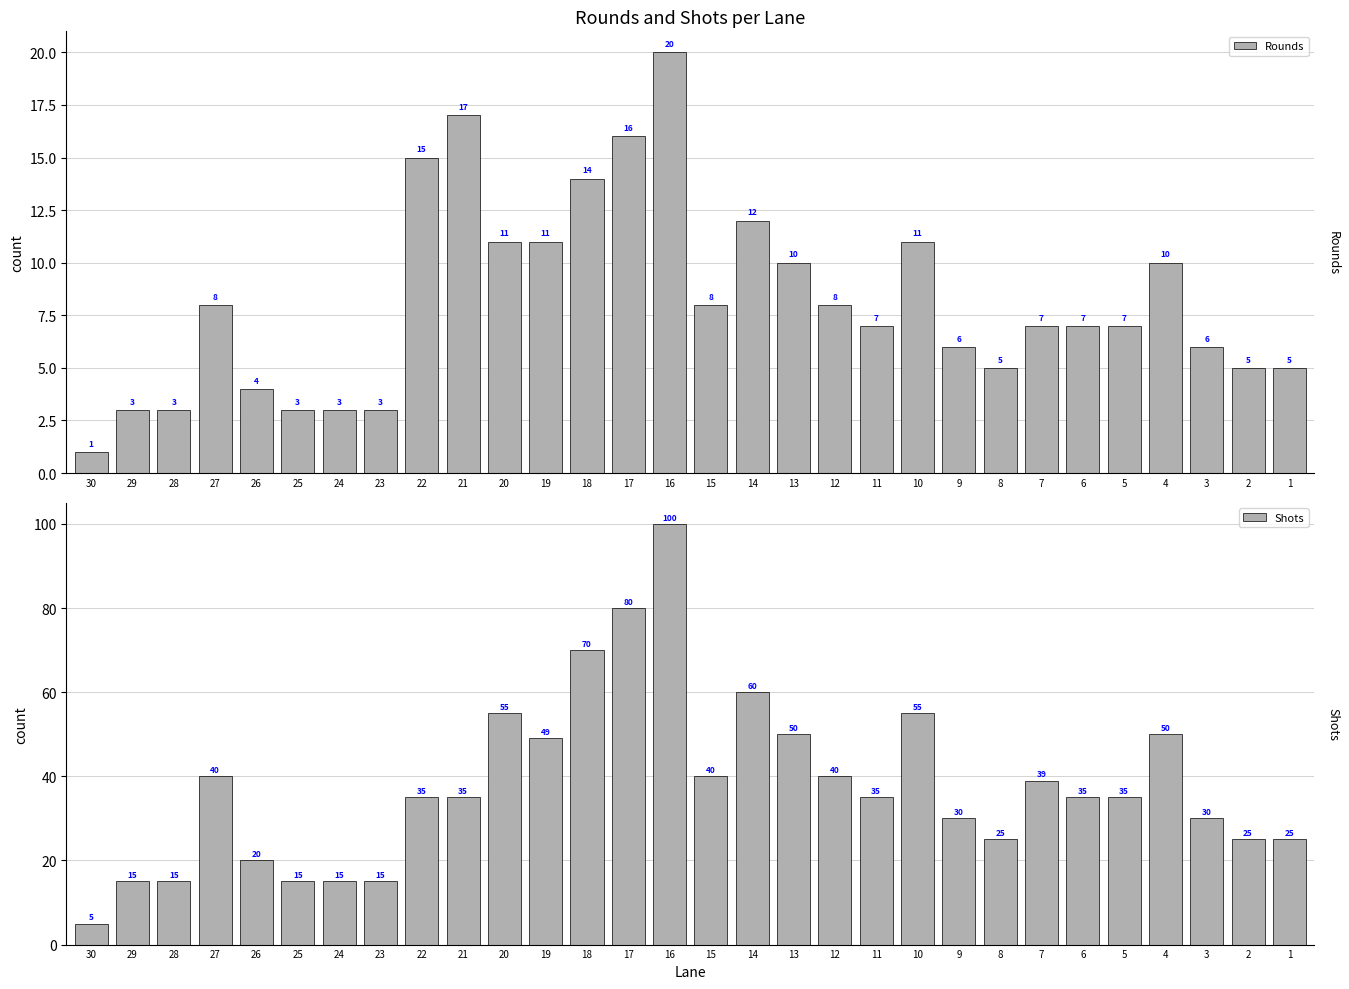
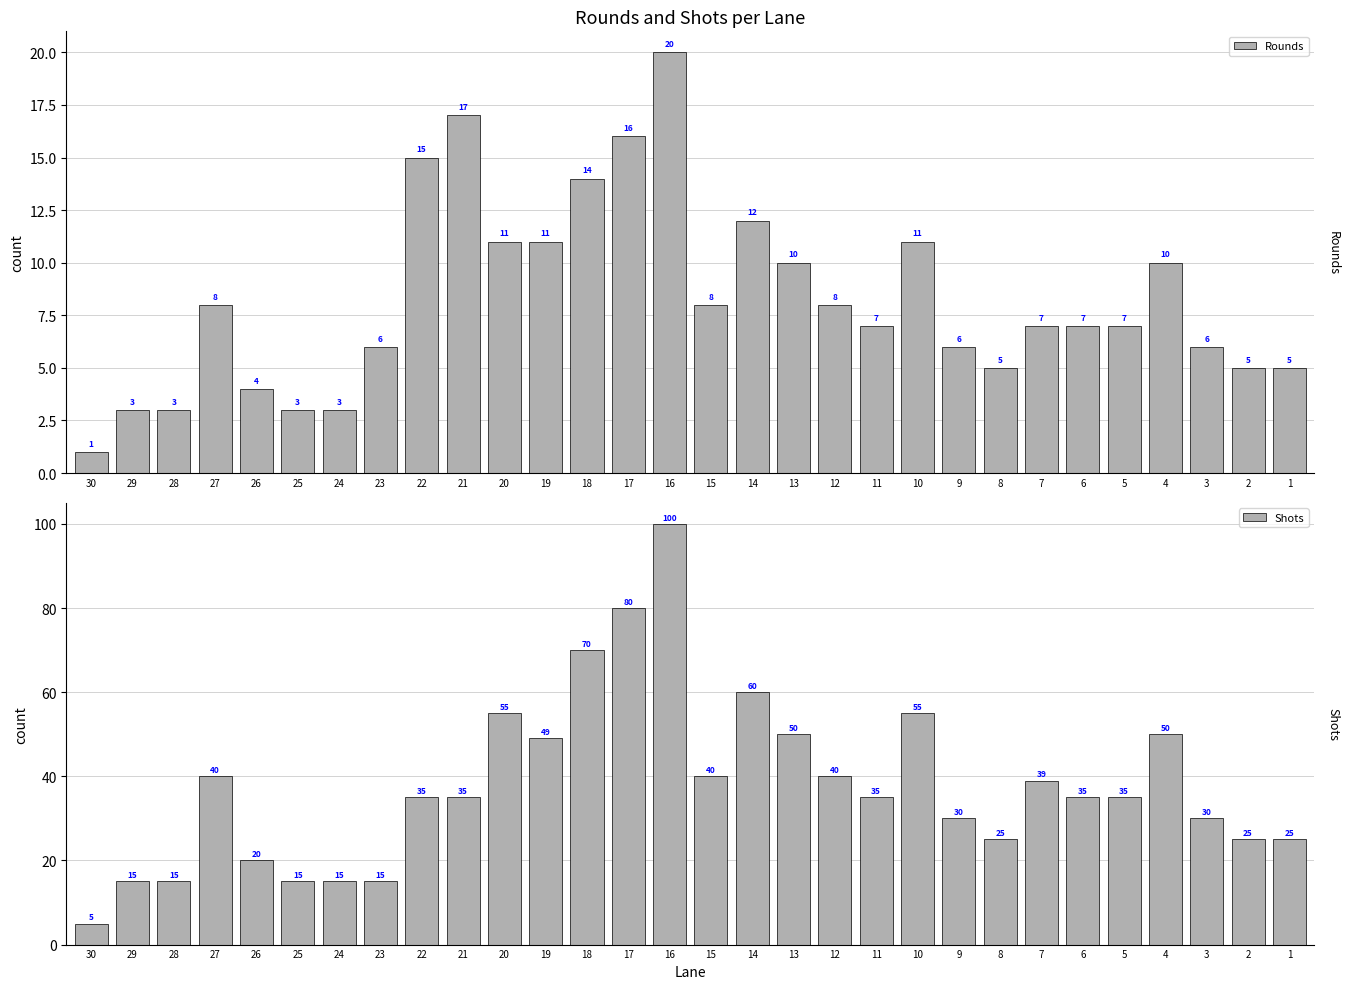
  {
    "Rounds and Shots per Lane": {
      "30": 1,
      "29": 3,
      "28": 3,
      "27": 8,
      "26": 4,
      "25": 3,
      "24": 3,
-     "23": 3,
+     "23": 6,
      "22": 15,
      "21": 17,
      "20": 11,
      "19": 11,
      "18": 14,
      "17": 16,
      "16": 20,
      "15": 8,
      "14": 12,
      "13": 10,
      "12": 8,
      "11": 7,
      "10": 11,
      "9": 6,
      "8": 5,
      "7": 7,
      "6": 7,
      "5": 7,
      "4": 10,
      "3": 6,
      "2": 5,
      "1": 5
    }
  }
